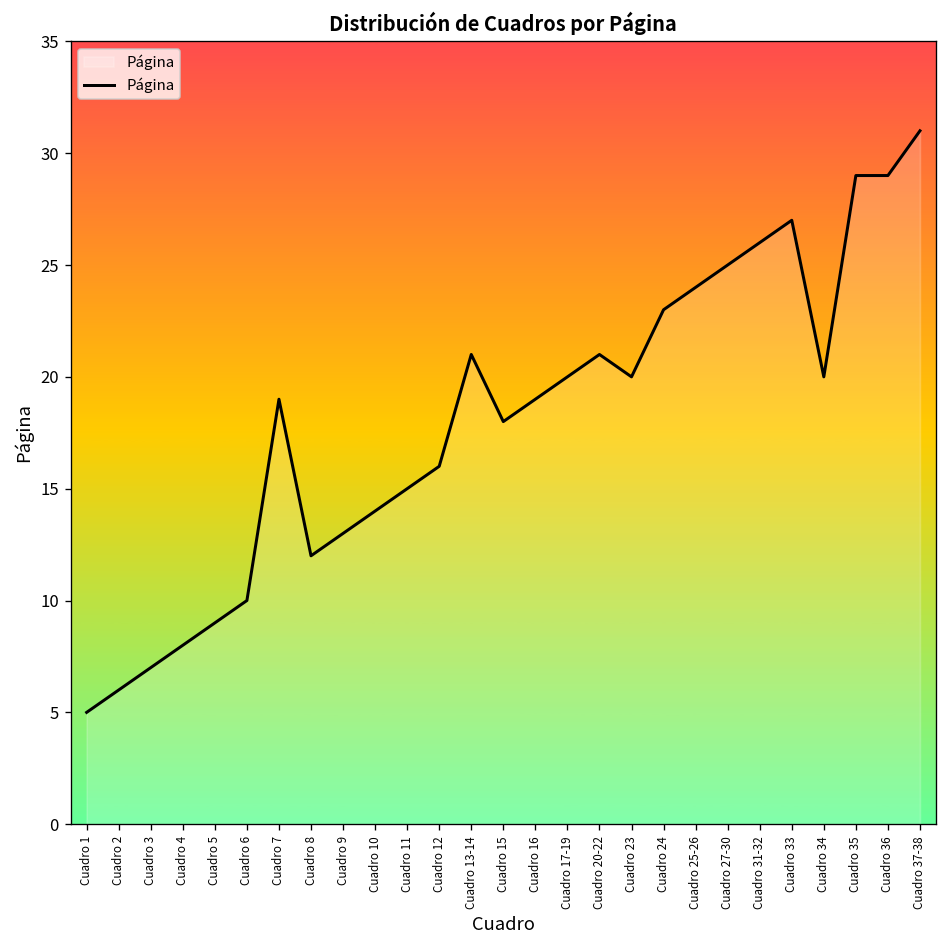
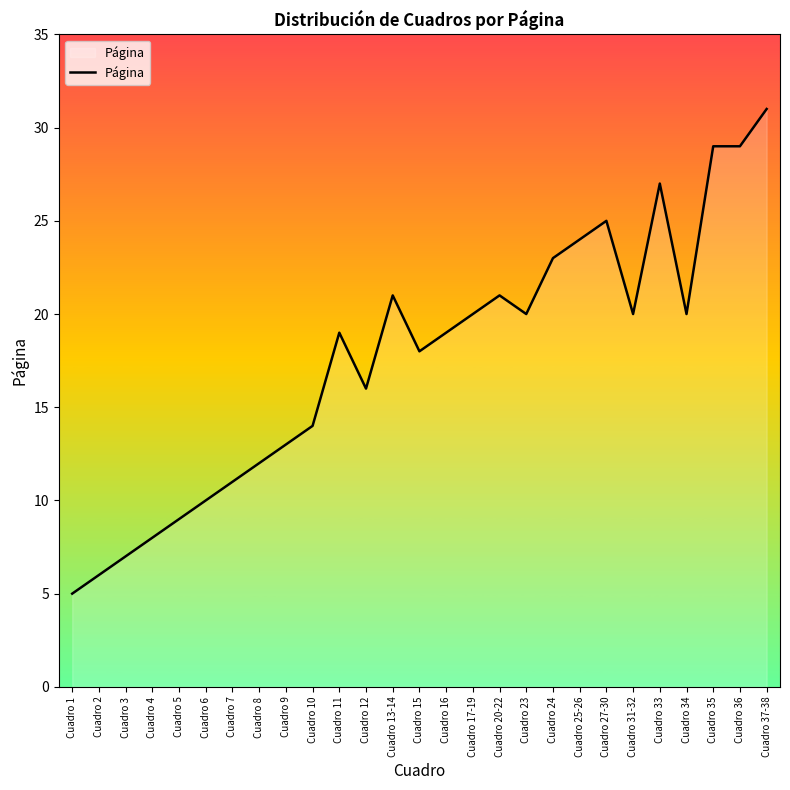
  {
    "Cuadro 1": 5,
    "Cuadro 2": 6,
    "Cuadro 3": 7,
    "Cuadro 4": 8,
    "Cuadro 5": 9,
    "Cuadro 6": 10,
-   "Cuadro 7": 19,
+   "Cuadro 7": 11,
    "Cuadro 8": 12,
    "Cuadro 9": 13,
    "Cuadro 10": 14,
-   "Cuadro 11": 15,
+   "Cuadro 11": 19,
    "Cuadro 12": 16,
    "Cuadro 13-14": 21,
    "Cuadro 15": 18,
    "Cuadro 16": 19,
    "Cuadro 17-19": 20,
    "Cuadro 20-22": 21,
    "Cuadro 23": 20,
    "Cuadro 24": 23,
    "Cuadro 25-26": 24,
    "Cuadro 27-30": 25,
-   "Cuadro 31-32": 26,
+   "Cuadro 31-32": 20,
    "Cuadro 33": 27,
    "Cuadro 34": 20,
    "Cuadro 35": 29,
    "Cuadro 36": 29,
    "Cuadro 37-38": 31
  }
